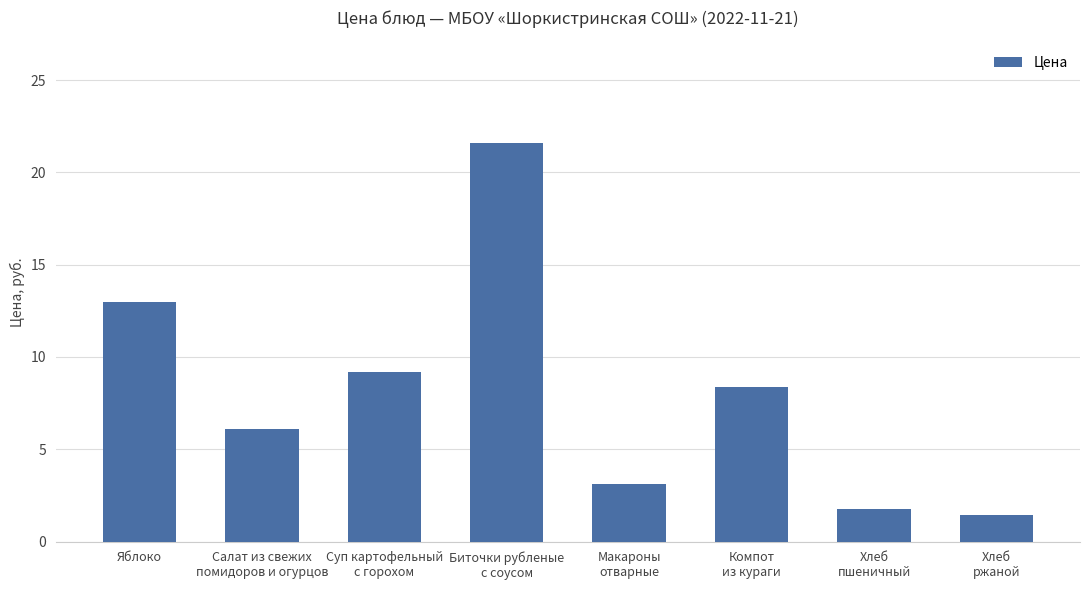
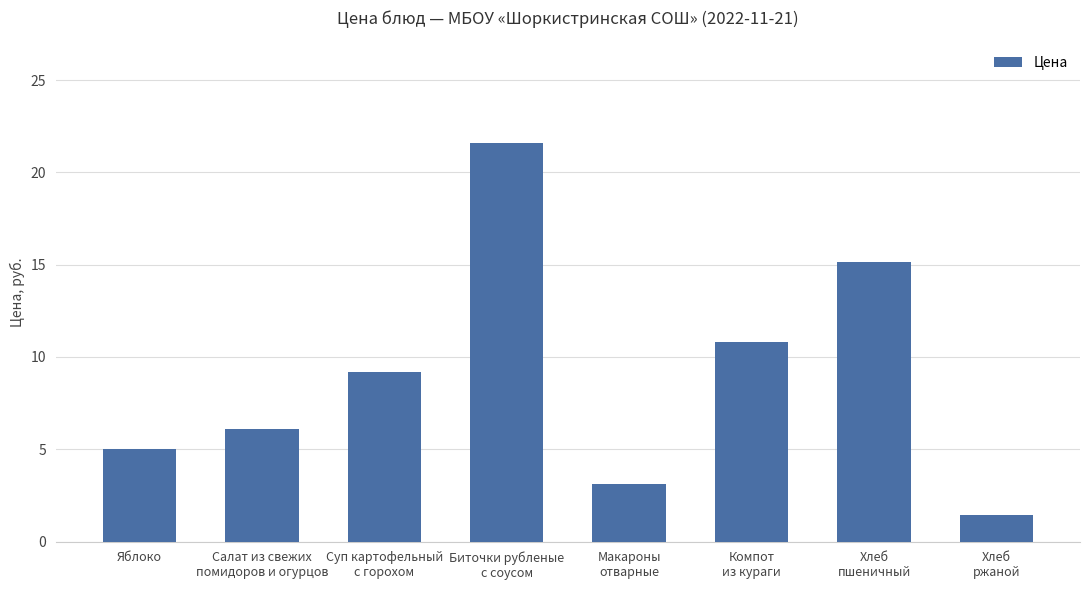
  {
-   "Яблоко": 13,
+   "Яблоко": 5,
    "Салат из свежих помидоров и огурцов": 6.1,
    "Суп картофельный с горохом": 9.2,
    "Биточки рубленые с соусом": 21.6,
    "Макароны отварные": 3.1,
-   "Компот из кураги": 8.4,
-   "Хлеб пшеничный": 1.8,
+   "Компот из кураги": 10.8,
+   "Хлеб пшеничный": 15.1,
    "Хлеб ржаной": 1.5
  }
